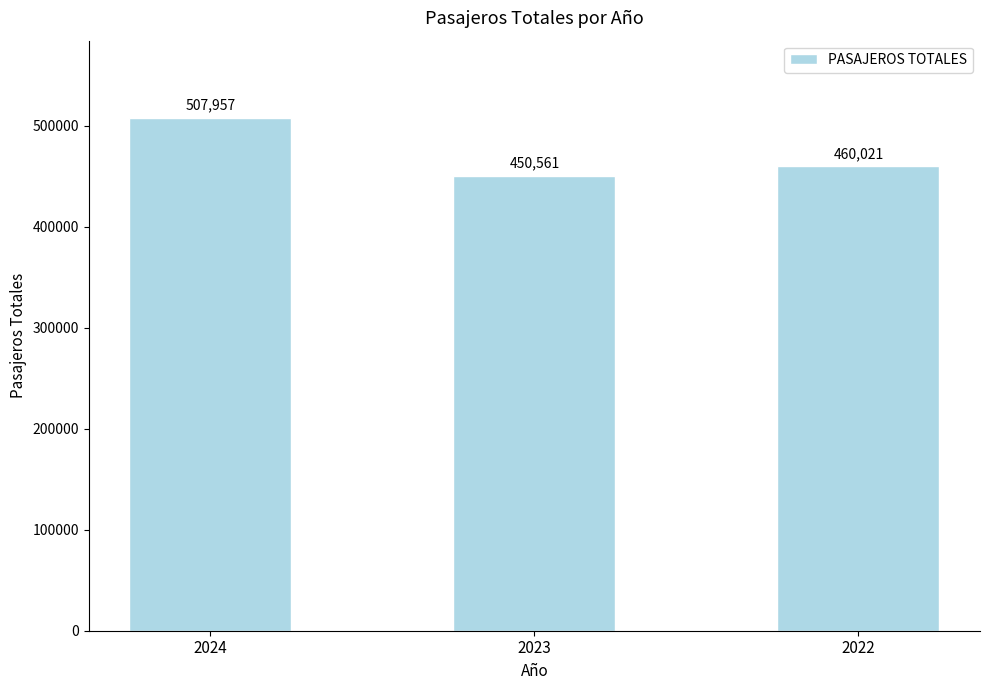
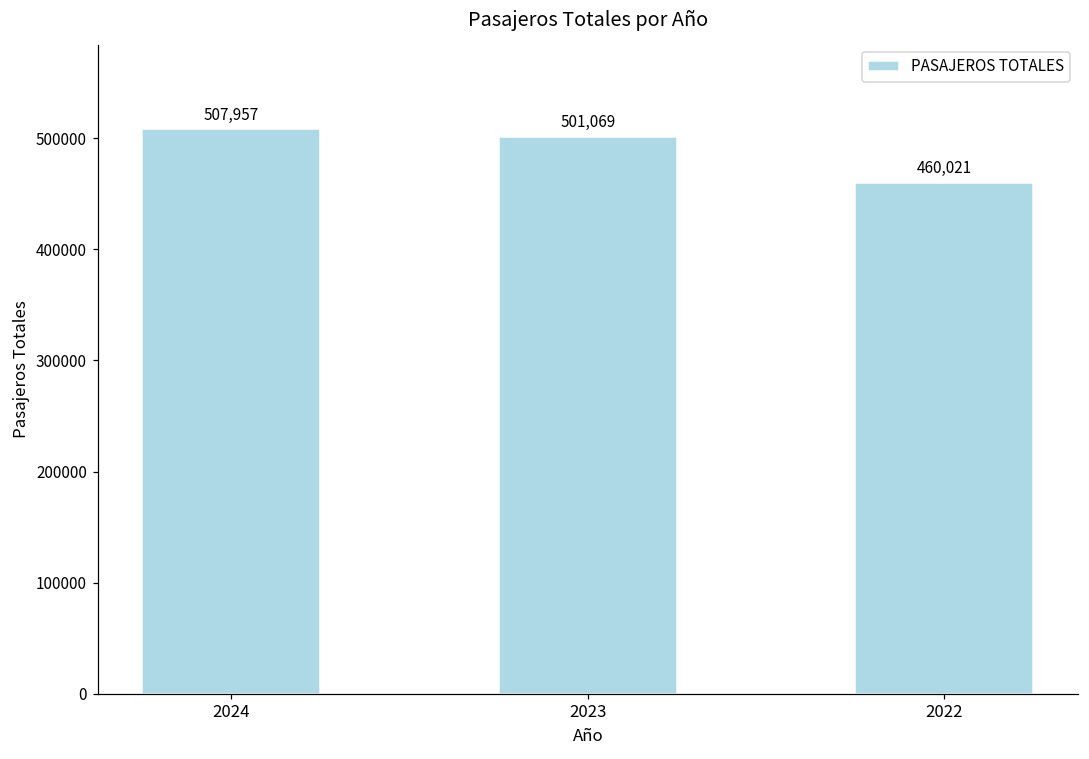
  {
    "2024": "507,957",
-   "2023": "450,561",
+   "2023": "501,069",
    "2022": "460,021"
  }
